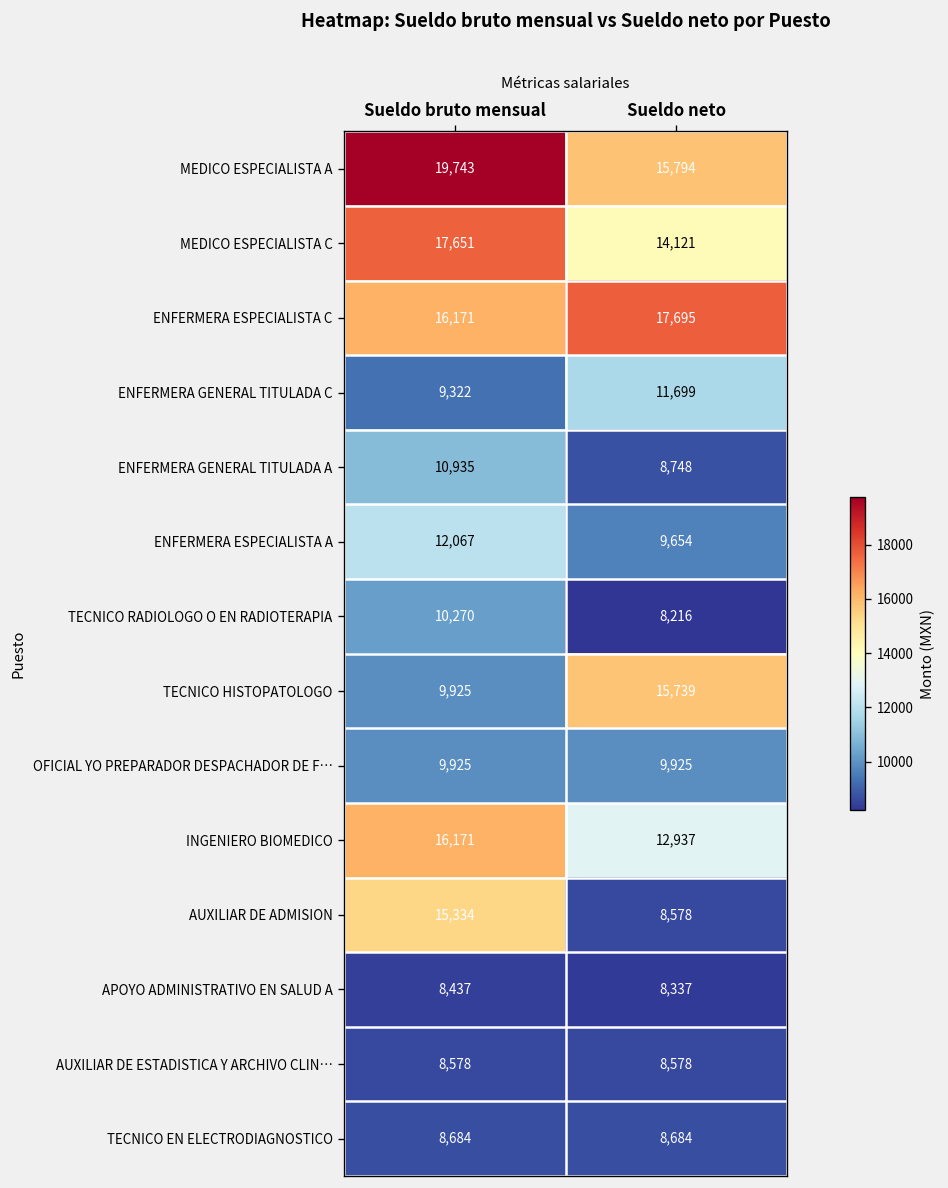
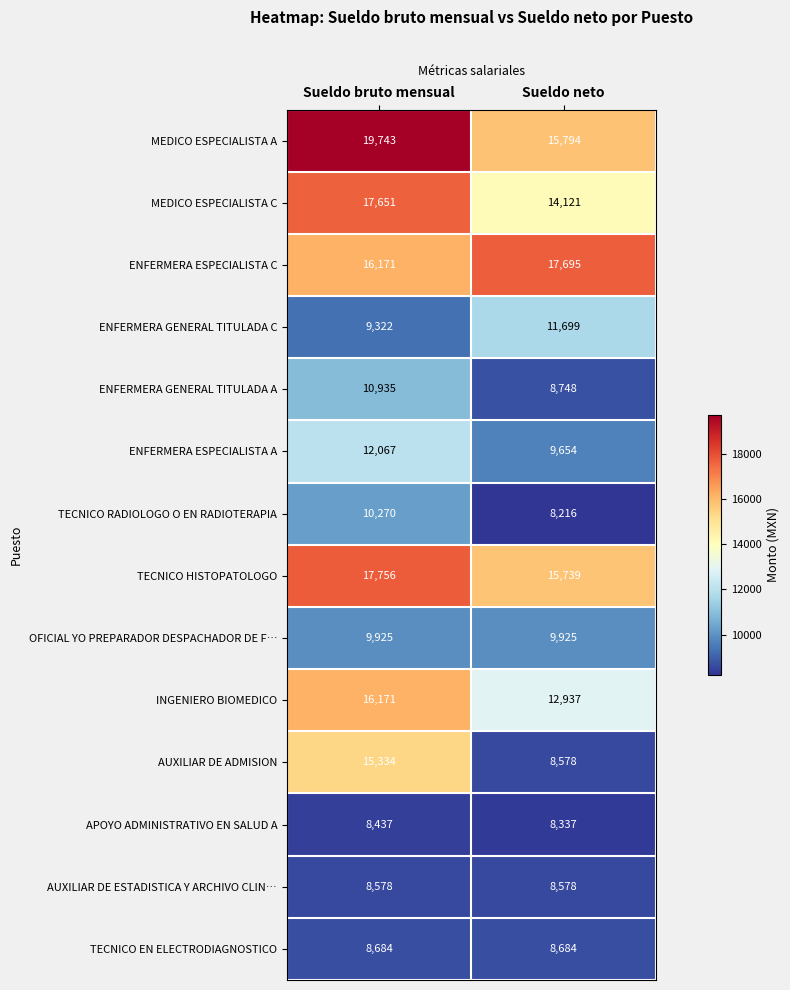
  {
    "MEDICO ESPECIALISTA A": {
      "Sueldo bruto mensual": "19,743",
      "Sueldo neto": "15,794"
    },
    "MEDICO ESPECIALISTA C": {
      "Sueldo bruto mensual": "17,651",
      "Sueldo neto": "14,121"
    },
    "ENFERMERA ESPECIALISTA C": {
      "Sueldo bruto mensual": "16,171",
      "Sueldo neto": "17,695"
    },
    "ENFERMERA GENERAL TITULADA C": {
      "Sueldo bruto mensual": "9,322",
      "Sueldo neto": "11,699"
    },
    "ENFERMERA GENERAL TITULADA A": {
      "Sueldo bruto mensual": "10,935",
      "Sueldo neto": "8,748"
    },
    "ENFERMERA ESPECIALISTA A": {
      "Sueldo bruto mensual": "12,067",
      "Sueldo neto": "9,654"
    },
    "TECNICO RADIOLOGO O EN RADIOTERAPIA": {
      "Sueldo bruto mensual": "10,270",
      "Sueldo neto": "8,216"
    },
    "TECNICO HISTOPATOLOGO": {
-     "Sueldo bruto mensual": "9,925",
+     "Sueldo bruto mensual": "17,756",
      "Sueldo neto": "15,739"
    },
    "OFICIAL YO PREPARADOR DESPACHADOR DE F…": {
      "Sueldo bruto mensual": "9,925",
      "Sueldo neto": "9,925"
    },
    "INGENIERO BIOMEDICO": {
      "Sueldo bruto mensual": "16,171",
      "Sueldo neto": "12,937"
    },
    "AUXILIAR DE ADMISION": {
      "Sueldo bruto mensual": "15,334",
      "Sueldo neto": "8,578"
    },
    "APOYO ADMINISTRATIVO EN SALUD A": {
      "Sueldo bruto mensual": "8,437",
      "Sueldo neto": "8,337"
    },
    "AUXILIAR DE ESTADISTICA Y ARCHIVO CLIN…": {
      "Sueldo bruto mensual": "8,578",
      "Sueldo neto": "8,578"
    },
    "TECNICO EN ELECTRODIAGNOSTICO": {
      "Sueldo bruto mensual": "8,684",
      "Sueldo neto": "8,684"
    }
  }
